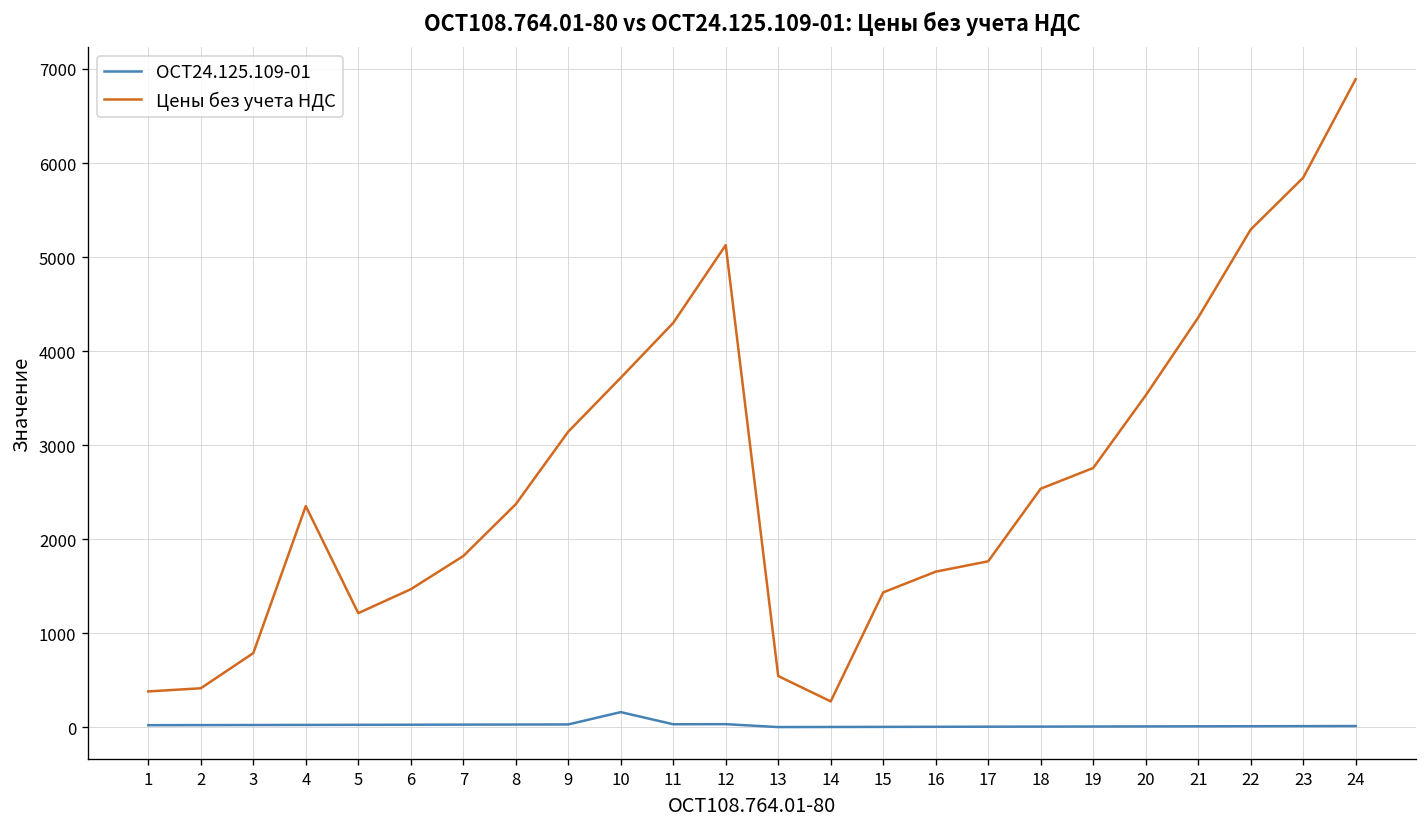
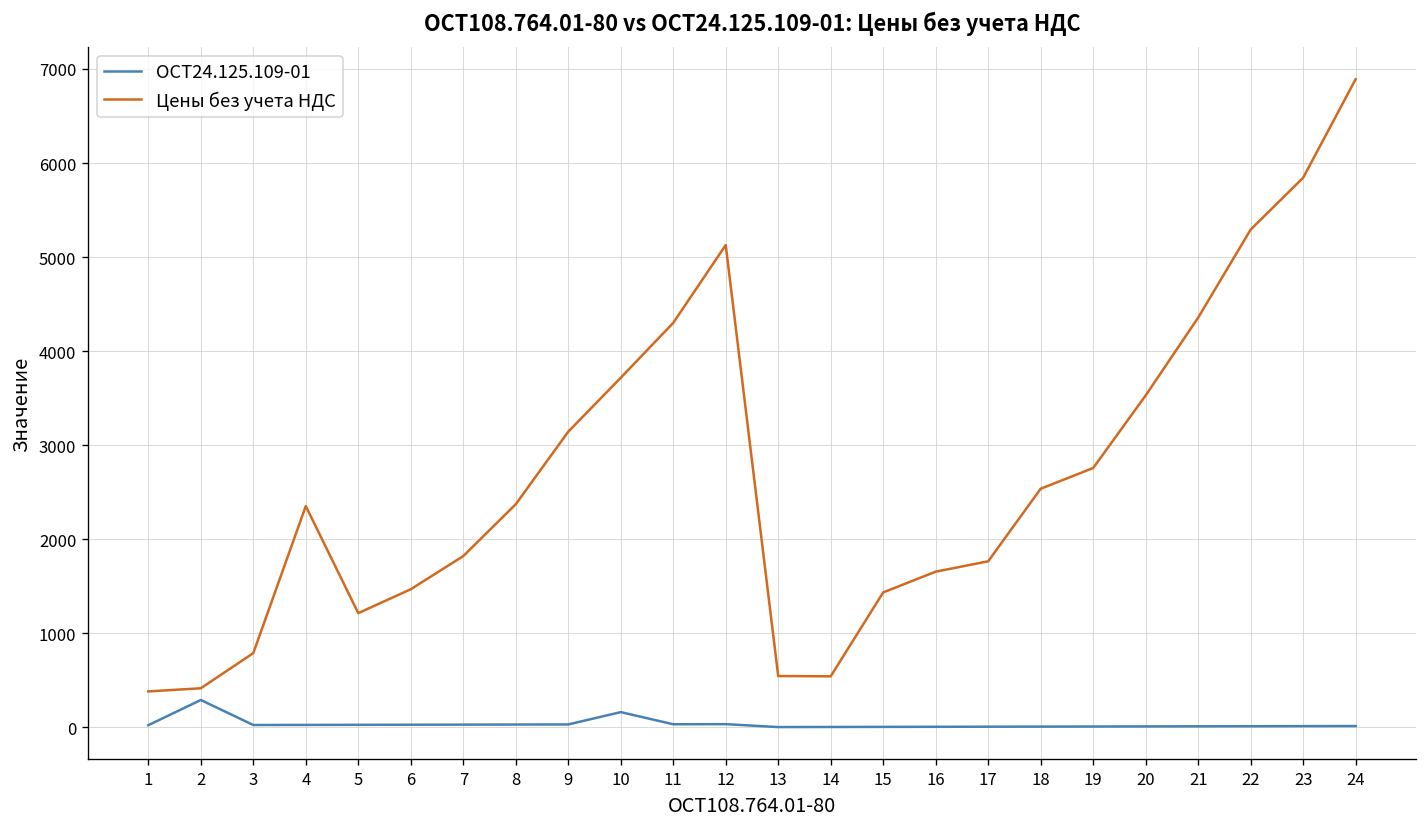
  {
    "ОСТ24.125.109-01": {
      "1": 0,
-     "2": 0,
+     "2": 300,
      "3": 0,
      "4": 0,
      "5": 0,
      "6": 0,
      "7": 0,
      "8": 0,
      "9": 0,
      "10": 200,
      "11": 0,
      "12": 0,
      "13": 0,
      "14": 0,
      "15": 0,
      "16": 0,
      "17": 0,
      "18": 0,
      "19": 0,
      "20": 0,
      "21": 0,
      "22": 0,
      "23": 0,
      "24": 0
    },
    "Цены без учета НДС": {
      "1": 400,
      "2": 400,
      "3": 800,
      "4": 2400,
      "5": 1200,
      "6": 1500,
      "7": 1800,
      "8": 2400,
      "9": 3100,
      "10": 3700,
      "11": 4300,
      "12": 5100,
      "13": 500,
-     "14": 300,
+     "14": 500,
      "15": 1400,
      "16": 1700,
      "17": 1800,
      "18": 2500,
      "19": 2800,
      "20": 3500,
      "21": 4400,
      "22": 5300,
      "23": 5800,
      "24": 6900
    }
  }
